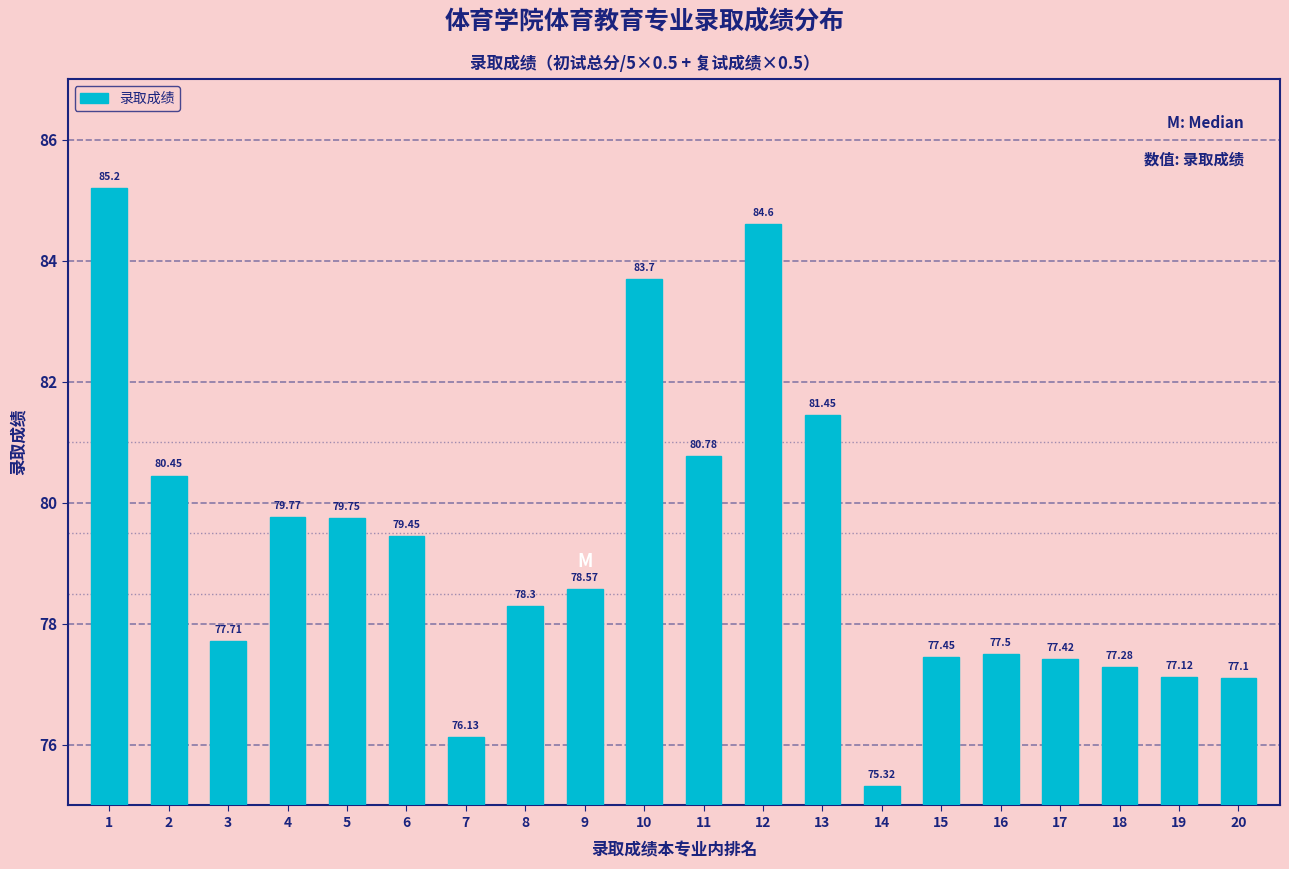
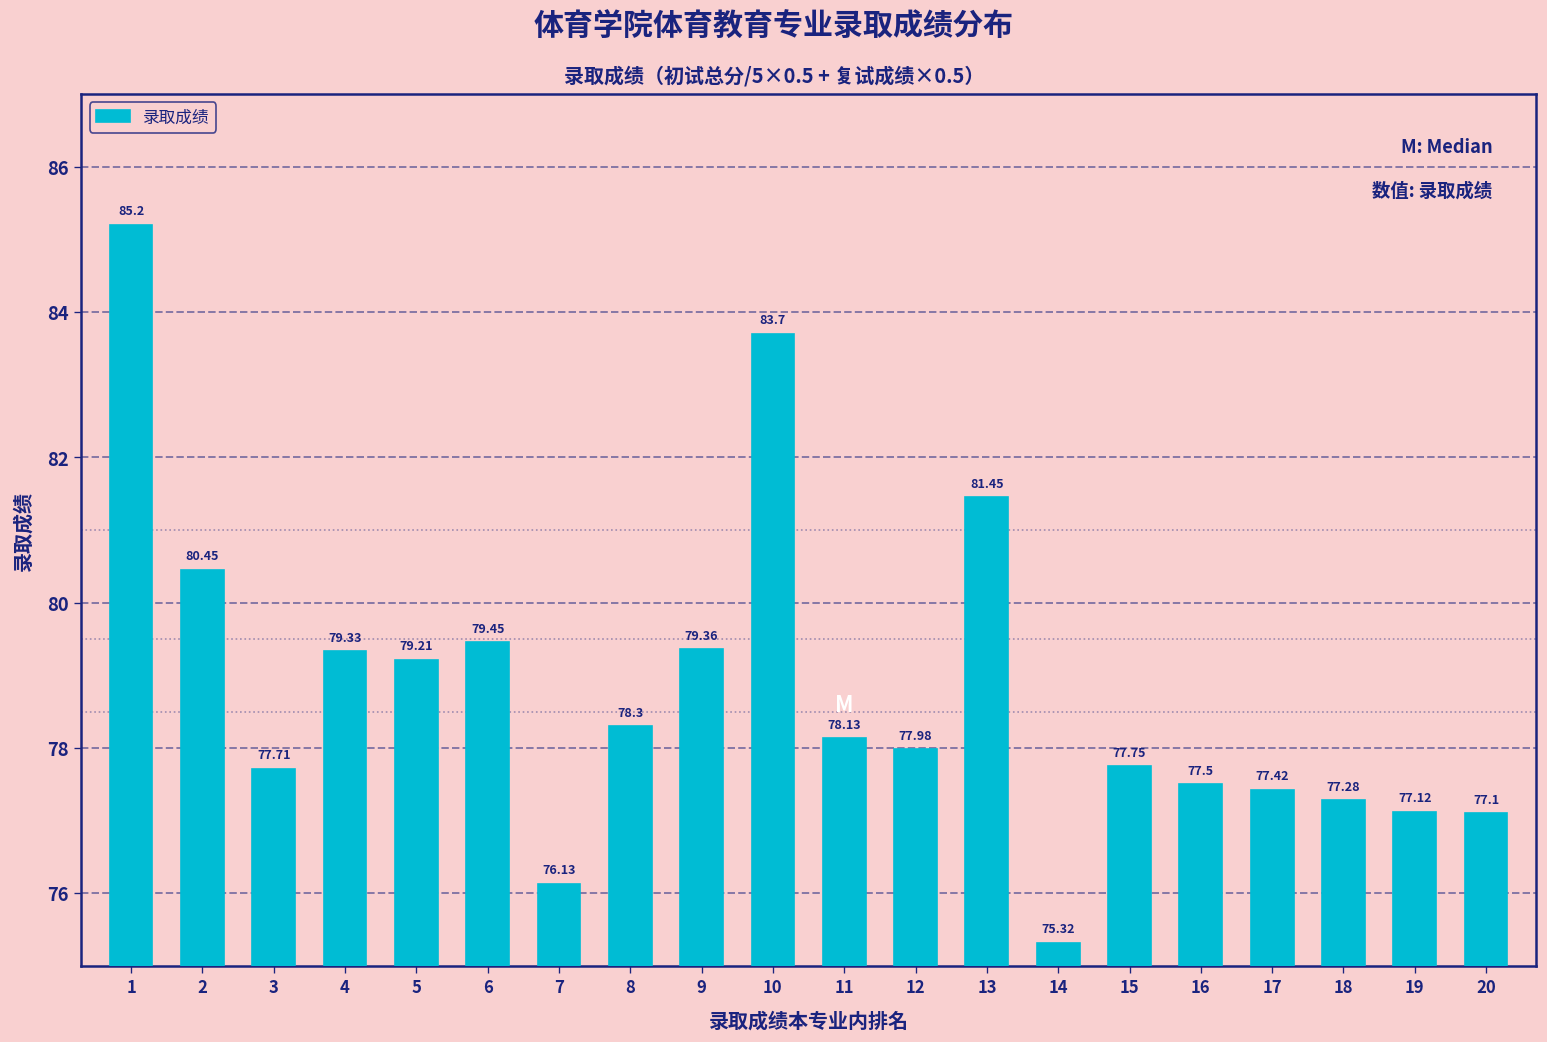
  {
    "1": 85.2,
    "2": 80.45,
    "3": 77.71,
-   "4": 79.77,
-   "5": 79.75,
+   "4": 79.33,
+   "5": 79.21,
    "6": 79.45,
    "7": 76.13,
    "8": 78.3,
-   "9": 78.57,
+   "9": 79.36,
    "10": 83.7,
-   "11": 80.78,
-   "12": 84.6,
+   "11": 78.13,
+   "12": 77.98,
    "13": 81.45,
    "14": 75.32,
-   "15": 77.45,
+   "15": 77.75,
    "16": 77.5,
    "17": 77.42,
    "18": 77.28,
    "19": 77.12,
    "20": 77.1
  }
